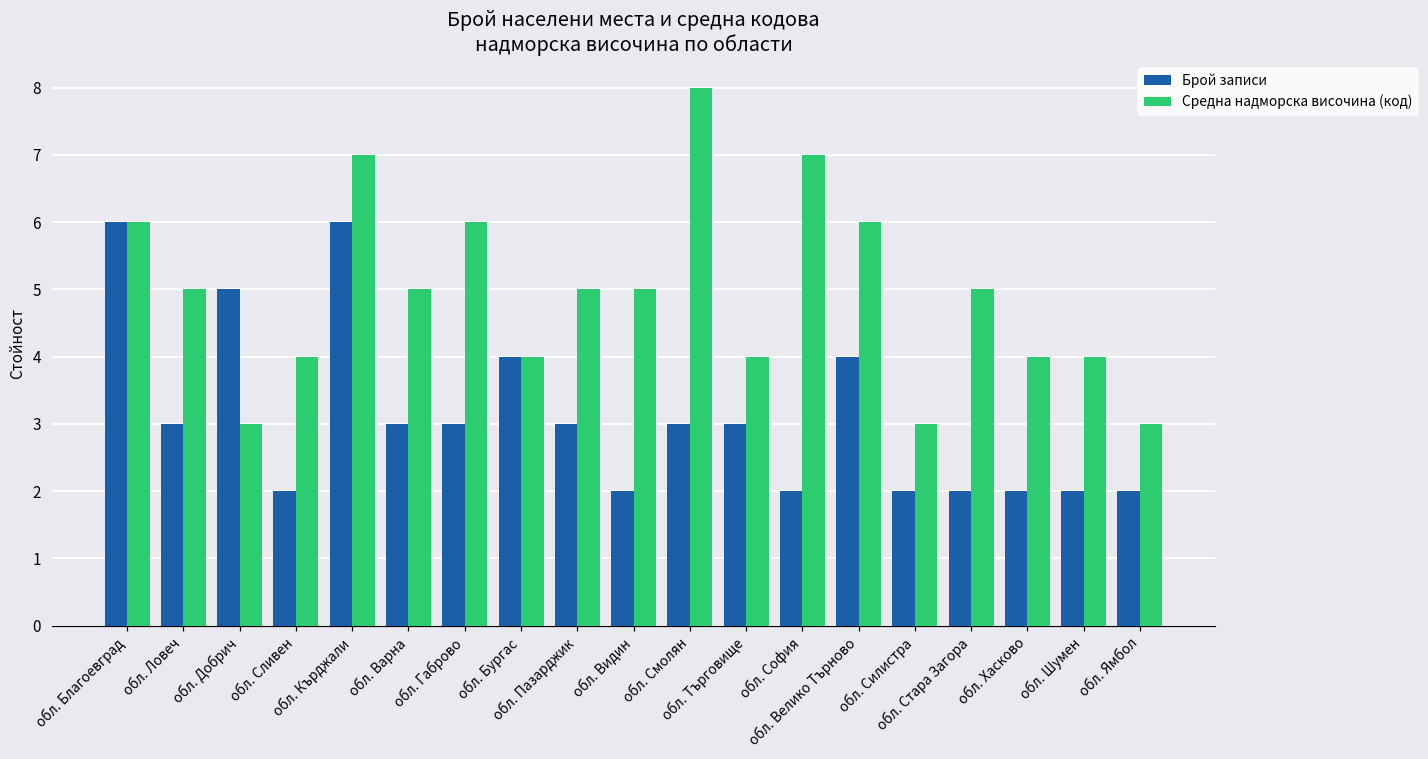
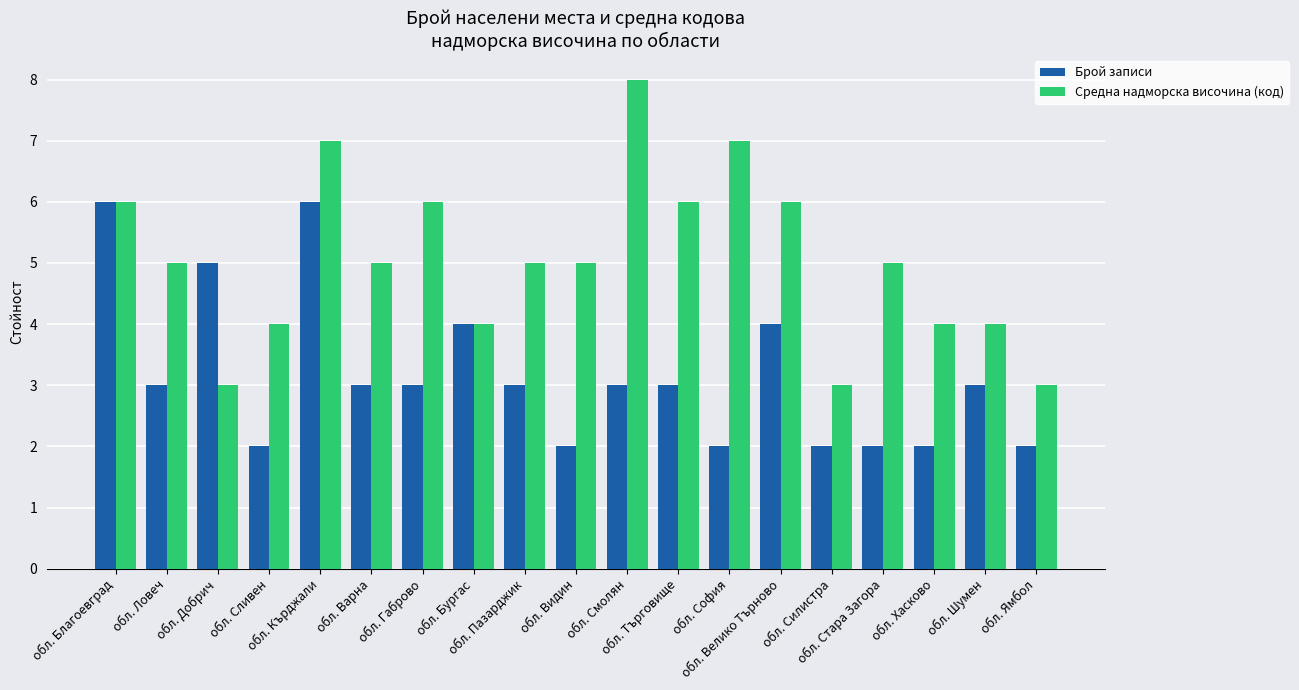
  {
    "Брой записи": {
      "обл. Благоевград": 6,
      "обл. Ловеч": 3,
      "обл. Добрич": 5,
      "обл. Сливен": 2,
      "обл. Кърджали": 6,
      "обл. Варна": 3,
      "обл. Габрово": 3,
      "обл. Бургас": 4,
      "обл. Пазарджик": 3,
      "обл. Видин": 2,
      "обл. Смолян": 3,
      "обл. Търговище": 3,
      "обл. София": 2,
      "обл. Велико Търново": 4,
      "обл. Силистра": 2,
      "обл. Стара Загора": 2,
      "обл. Хасково": 2,
-     "обл. Шумен": 2,
+     "обл. Шумен": 3,
      "обл. Ямбол": 2
    },
    "Средна надморска височина (код)": {
      "обл. Благоевград": 6,
      "обл. Ловеч": 5,
      "обл. Добрич": 3,
      "обл. Сливен": 4,
      "обл. Кърджали": 7,
      "обл. Варна": 5,
      "обл. Габрово": 6,
      "обл. Бургас": 4,
      "обл. Пазарджик": 5,
      "обл. Видин": 5,
      "обл. Смолян": 8,
-     "обл. Търговище": 4,
+     "обл. Търговище": 6,
      "обл. София": 7,
      "обл. Велико Търново": 6,
      "обл. Силистра": 3,
      "обл. Стара Загора": 5,
      "обл. Хасково": 4,
      "обл. Шумен": 4,
      "обл. Ямбол": 3
    }
  }
